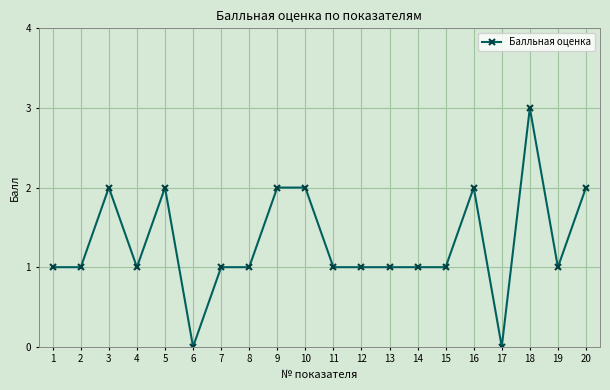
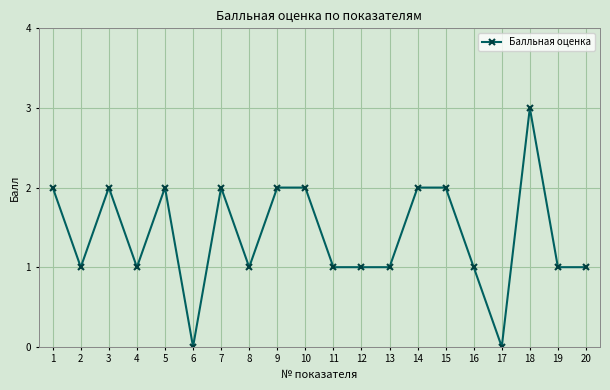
  {
-   "1": 1,
+   "1": 2,
    "2": 1,
    "3": 2,
    "4": 1,
    "5": 2,
    "6": 0,
-   "7": 1,
+   "7": 2,
    "8": 1,
    "9": 2,
    "10": 2,
    "11": 1,
    "12": 1,
    "13": 1,
-   "14": 1,
-   "15": 1,
-   "16": 2,
+   "14": 2,
+   "15": 2,
+   "16": 1,
    "17": 0,
    "18": 3,
    "19": 1,
-   "20": 2
+   "20": 1
  }
